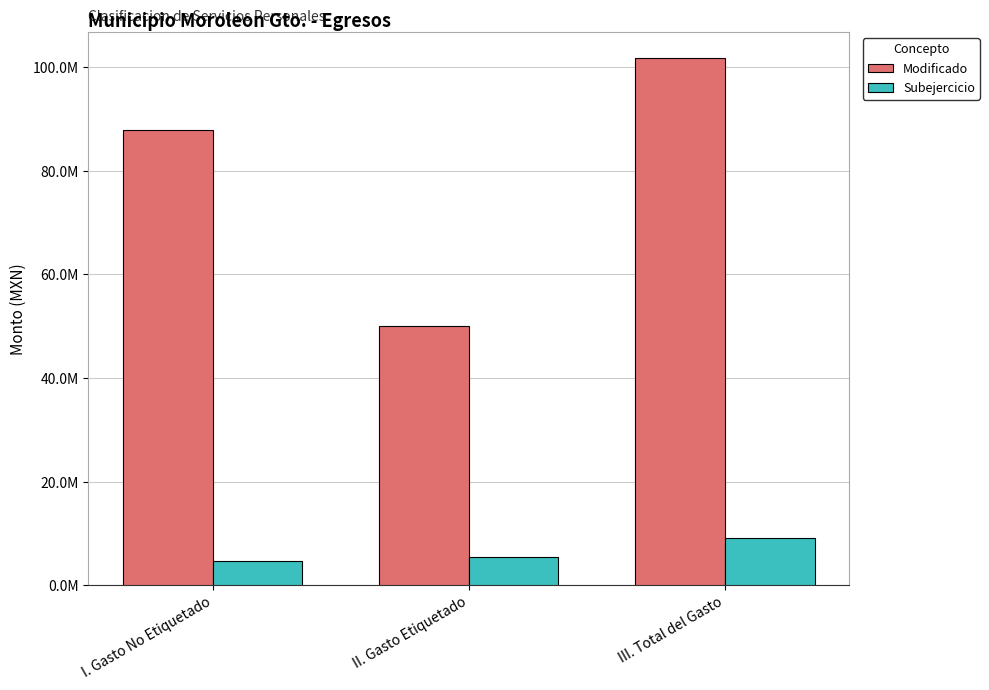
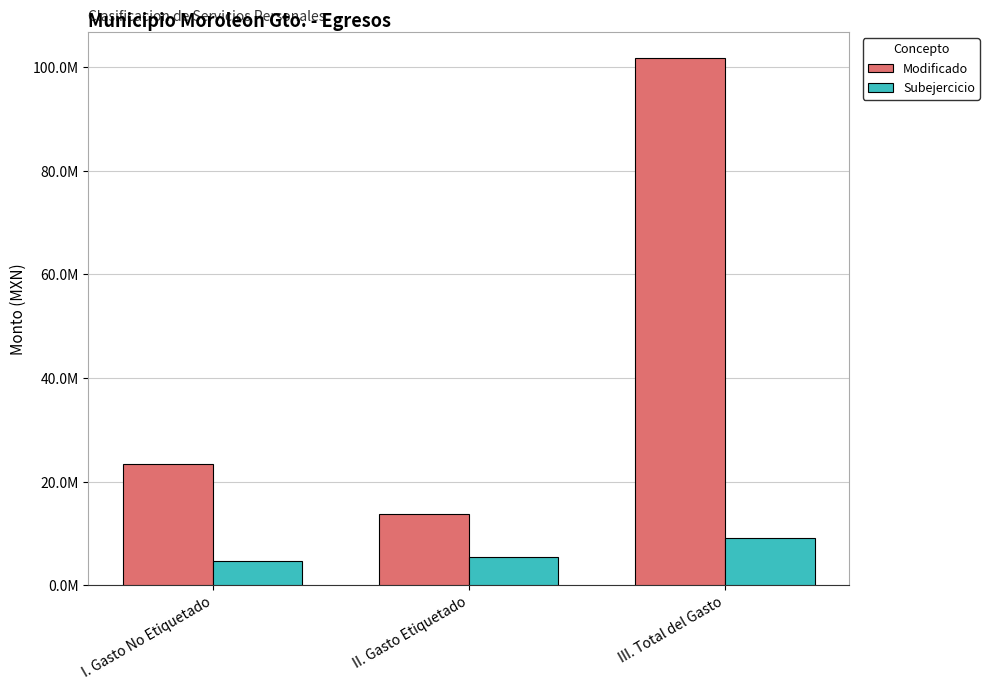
  {
    "Modificado": {
-     "I. Gasto No Etiquetado": 88000000,
-     "II. Gasto Etiquetado": 50000000,
+     "I. Gasto No Etiquetado": 23000000,
+     "II. Gasto Etiquetado": 14000000,
      "III. Total del Gasto": 102000000
    },
    "Subejercicio": {
      "I. Gasto No Etiquetado": 5000000,
      "II. Gasto Etiquetado": 5000000,
      "III. Total del Gasto": 9000000
    }
  }
